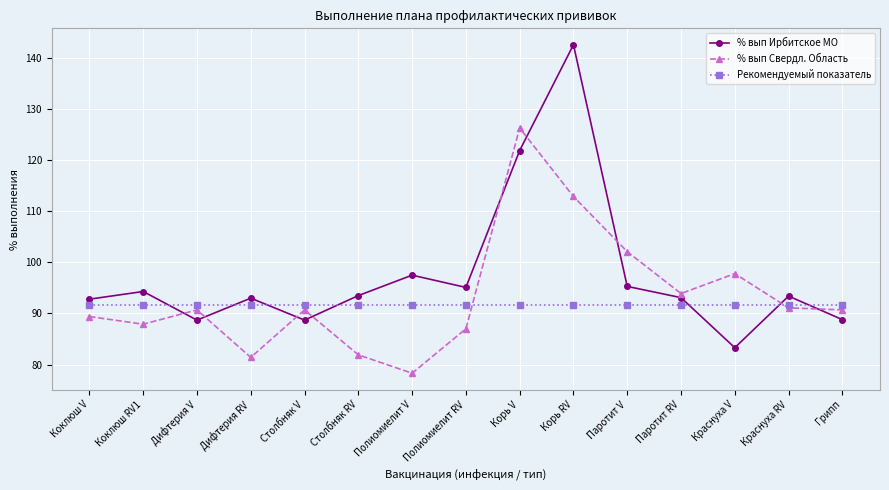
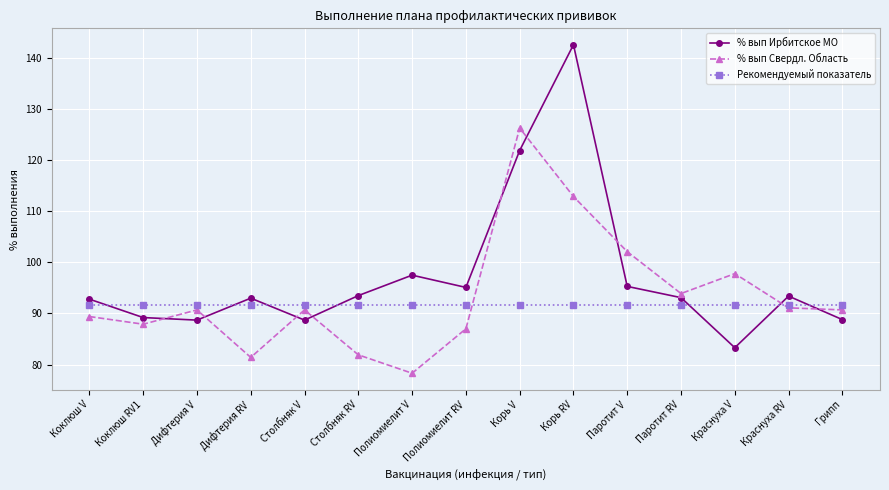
  {
    "% вып Ирбитское МО": {
      "Коклюш V": 93,
-     "Коклюш RV1": 94,
+     "Коклюш RV1": 89,
      "Дифтерия V": 89,
      "Дифтерия RV": 93,
      "Столбняк V": 89,
      "Столбняк RV": 94,
      "Полиомиелит V": 98,
      "Полиомиелит RV": 95,
      "Корь V": 122,
      "Корь RV": 143,
      "Паротит V": 95,
      "Паротит RV": 93,
      "Краснуха V": 83,
      "Краснуха RV": 93,
      "Грипп": 89
    }
  }
